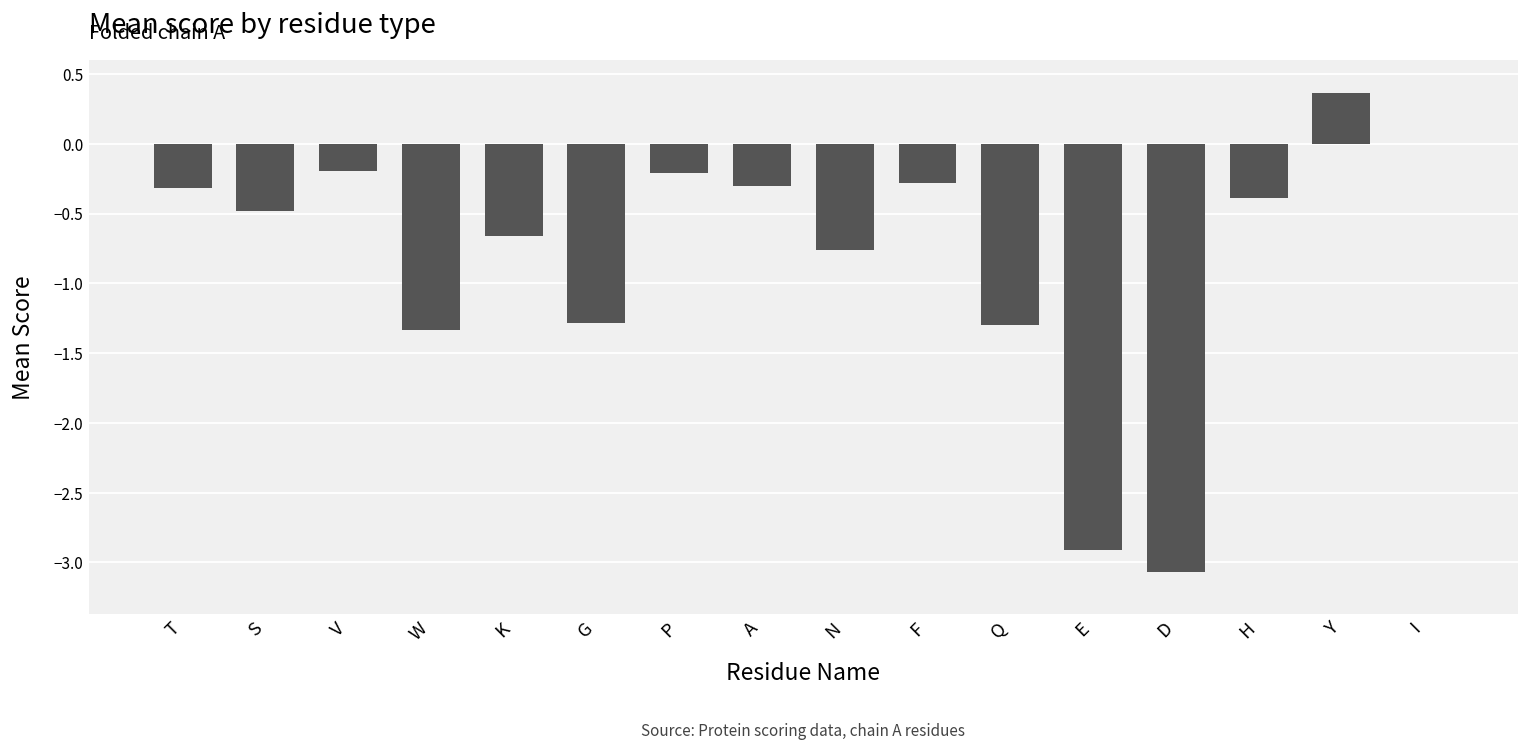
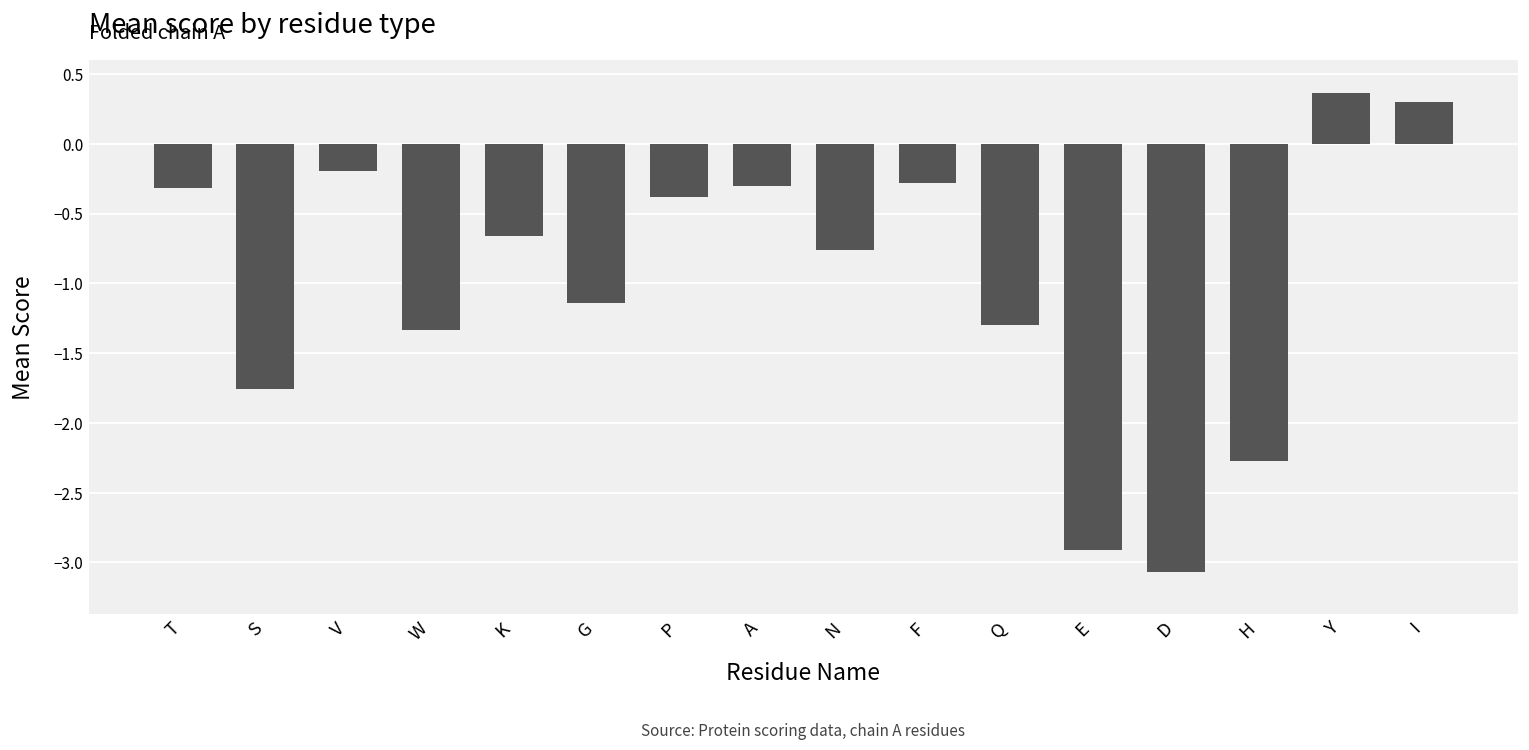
  {
    "T": -0.31,
-   "S": -0.48,
+   "S": -1.75,
    "V": -0.20,
    "W": -1.33,
    "K": -0.66,
-   "G": -1.28,
-   "P": -0.21,
+   "G": -1.14,
+   "P": -0.38,
    "A": -0.30,
    "N": -0.76,
    "F": -0.28,
    "Q": -1.30,
    "E": -2.91,
    "D": -3.07,
-   "H": -0.39,
+   "H": -2.28,
    "Y": 0.37,
-   "I": 0.0
+   "I": 0.3
  }
